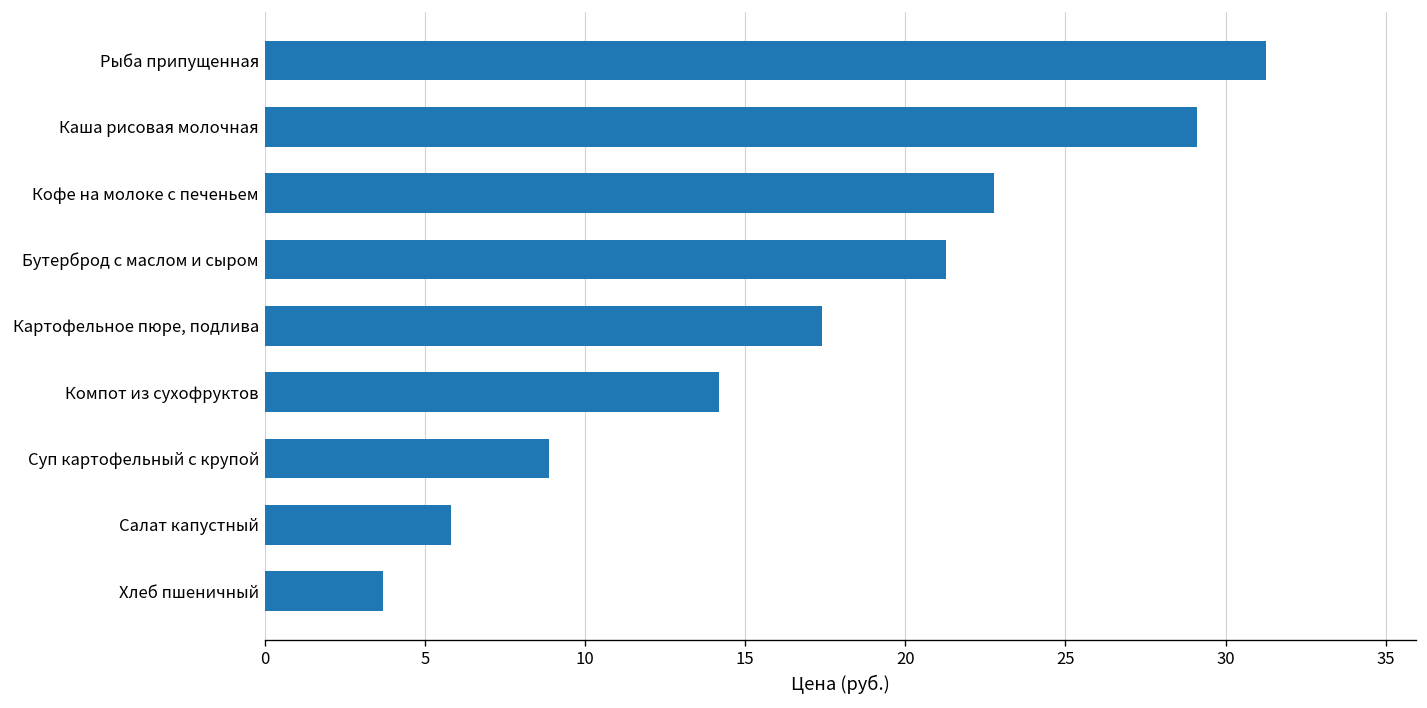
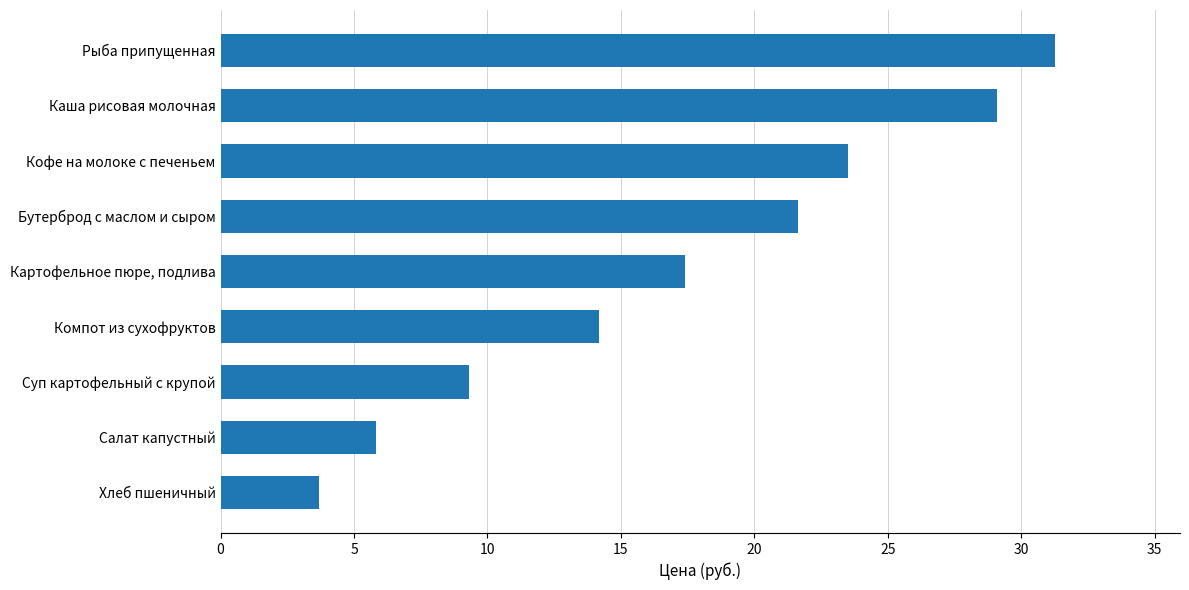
  {
    "Рыба припущенная": 31.3,
    "Каша рисовая молочная": 29.1,
-   "Кофе на молоке с печеньем": 22.8,
-   "Бутерброд с маслом и сыром": 21.3,
+   "Кофе на молоке с печеньем": 23.5,
+   "Бутерброд с маслом и сыром": 21.6,
    "Картофельное пюре, подлива": 17.4,
    "Компот из сухофруктов": 14.2,
-   "Суп картофельный с крупой": 8.9,
+   "Суп картофельный с крупой": 9.3,
    "Салат капустный": 5.8,
    "Хлеб пшеничный": 3.7
  }
